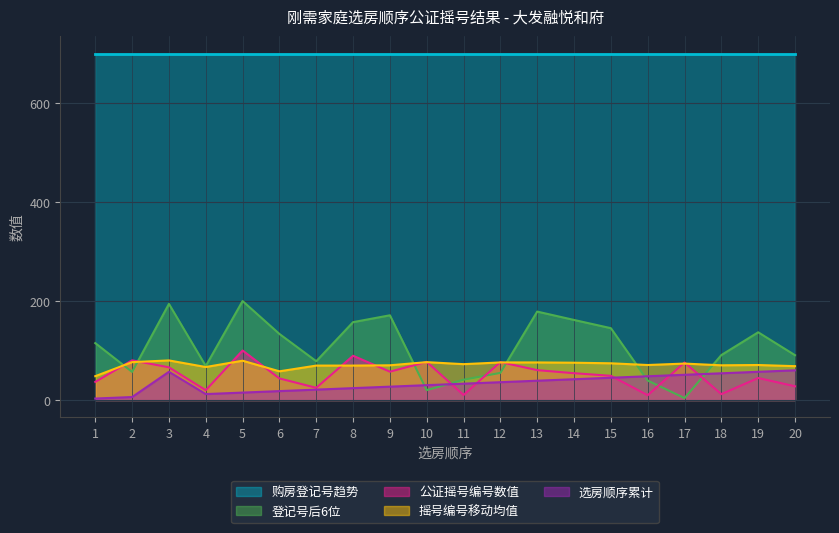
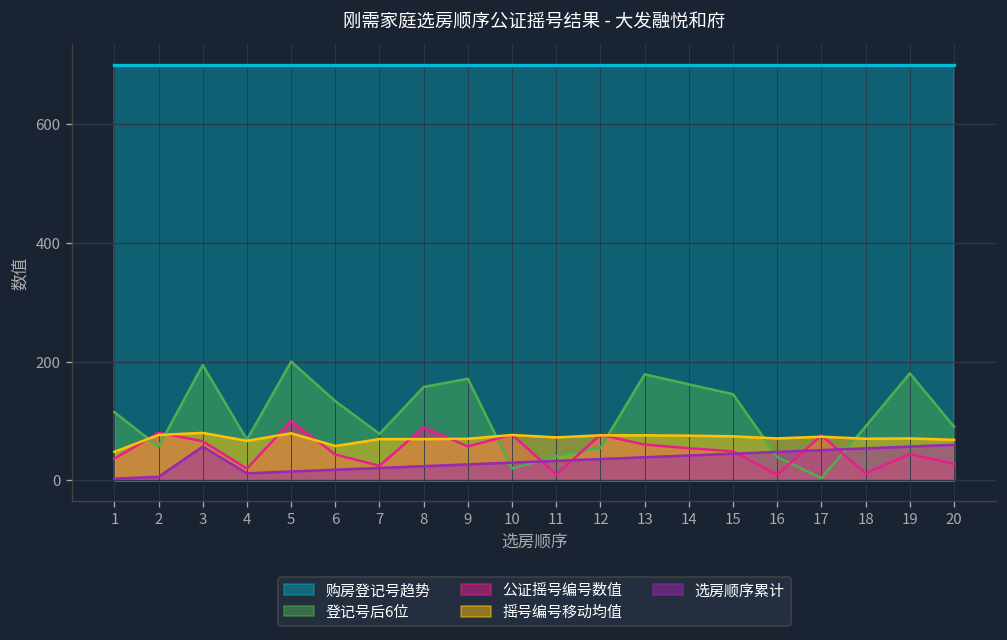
  {
    "购房登记号趋势": {
      "1": 700,
      "2": 700,
      "3": 700,
      "4": 700,
      "5": 700,
      "6": 700,
      "7": 700,
      "8": 700,
      "9": 700,
      "10": 700,
      "11": 700,
      "12": 700,
      "13": 700,
      "14": 700,
      "15": 700,
      "16": 700,
      "17": 700,
      "18": 700,
      "19": 700,
      "20": 700
    },
    "登记号后6位": {
      "1": 110,
      "2": 60,
      "3": 190,
      "5": 200,
      "6": 130,
      "7": 80,
      "8": 160,
      "9": 170,
      "10": 20,
      "11": 40,
      "12": 50,
      "13": 180,
      "14": 160,
      "15": 150,
      "16": 40,
      "17": 0,
      "18": 90,
-     "19": 140,
+     "19": 180,
      "20": 90
    },
    "公证摇号编号数值": {
      "1": 40,
      "3": 70,
      "4": 20,
      "5": 100,
      "6": 40,
      "8": 90,
      "9": 60,
      "11": 10,
      "13": 60,
      "14": 50,
      "16": 10,
      "18": 10,
      "19": 40,
      "20": 30
    },
    "摇号编号移动均值": {
      "1": 50,
      "3": 80,
      "5": 80,
      "6": 60,
      "7": 70,
      "8": 70,
      "9": 70,
      "11": 70,
      "13": 80,
      "14": 80,
      "15": 70,
      "16": 70,
      "18": 70,
      "19": 70,
      "20": 70
    },
    "选房顺序累计": {
      "1": 0,
      "2": 10,
      "3": 60,
      "4": 10,
      "5": 20,
      "6": 20,
      "8": 20,
      "9": 30,
      "10": 30,
      "11": 30,
      "12": 40,
      "13": 40,
      "14": 40,
      "16": 50,
      "17": 50,
      "18": 50,
      "19": 60,
      "20": 60
    }
  }
